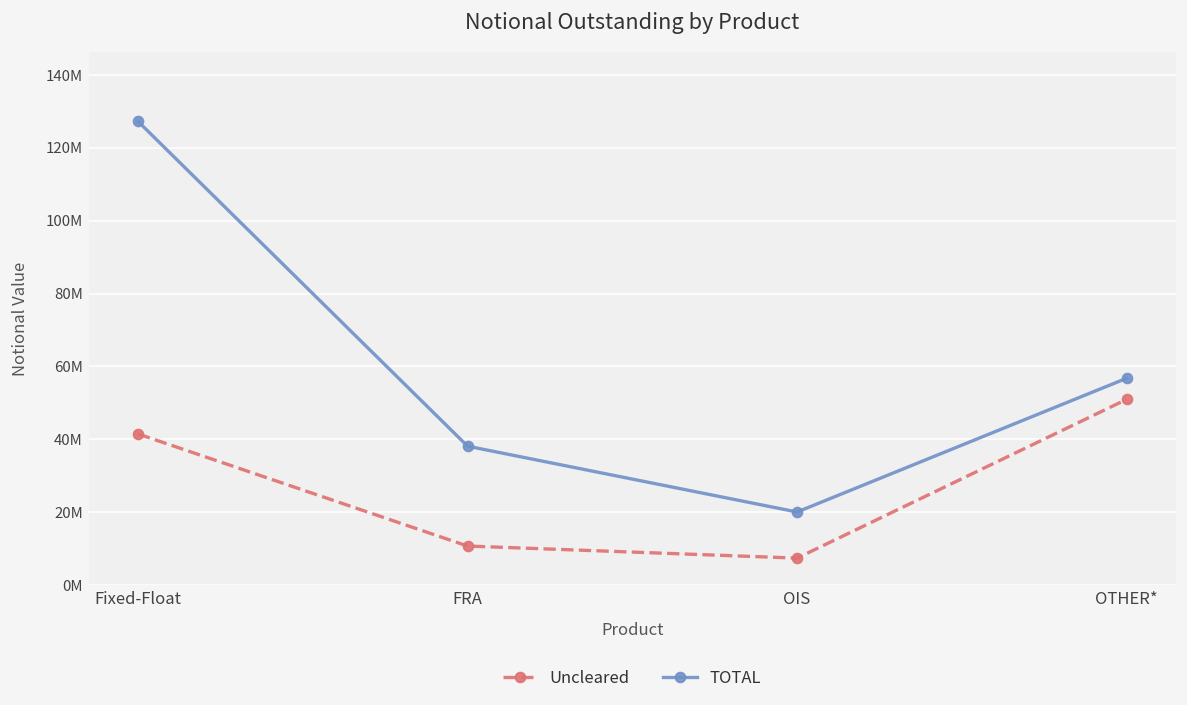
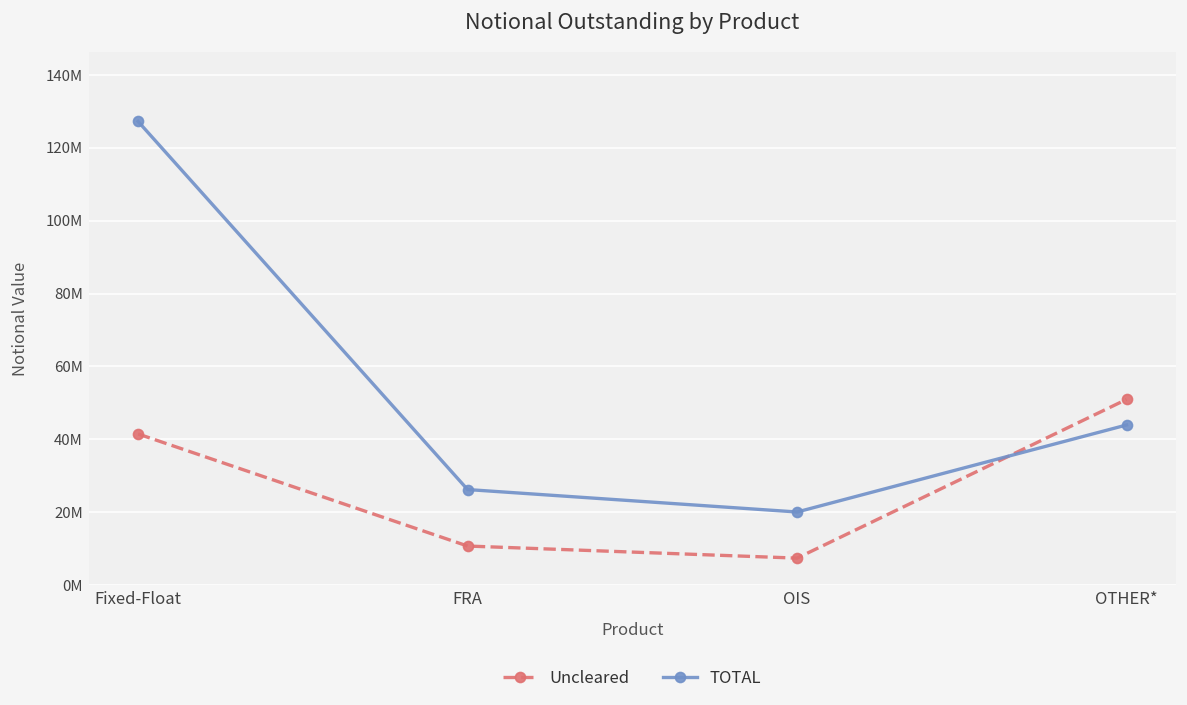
  {
    "Uncleared": {
      "Fixed-Float": 41000000,
      "FRA": 11000000,
      "OIS": 7000000,
      "OTHER*": 51000000
    },
    "TOTAL": {
      "Fixed-Float": 127000000,
-     "FRA": 38000000,
+     "FRA": 26000000,
      "OIS": 20000000,
-     "OTHER*": 57000000
+     "OTHER*": 44000000
    }
  }
